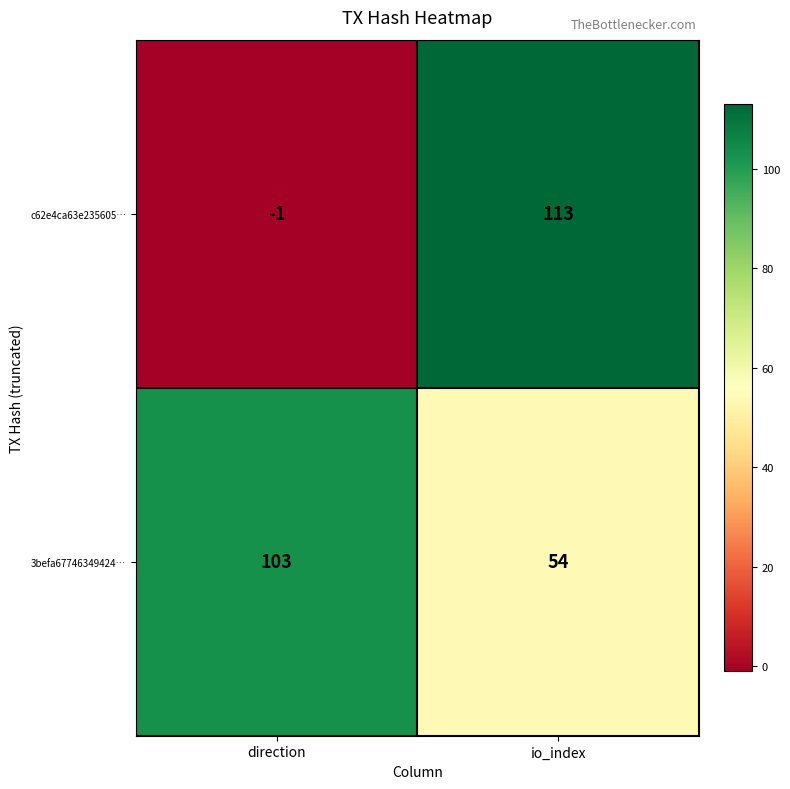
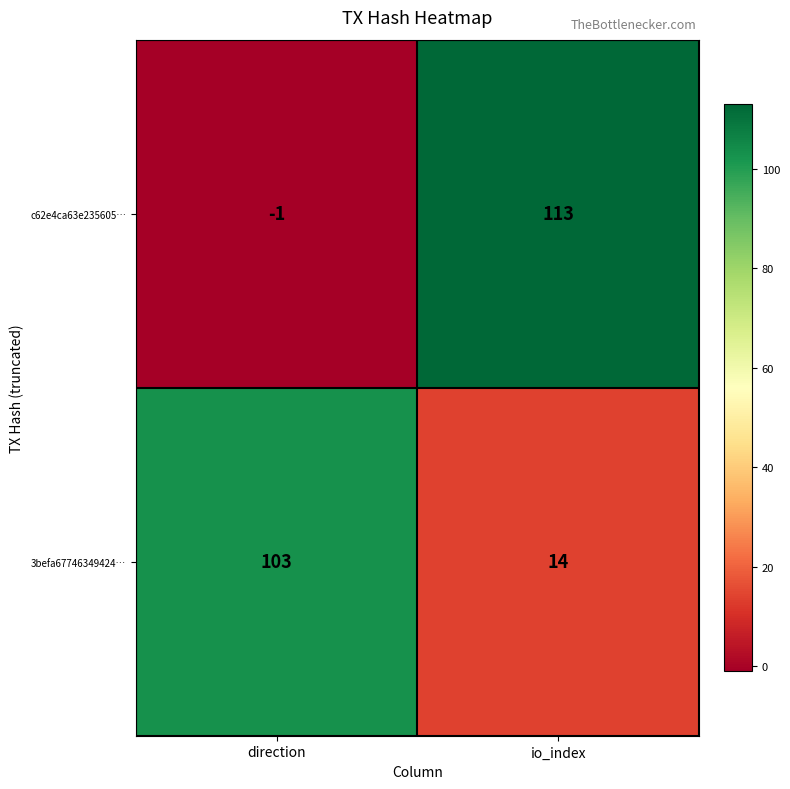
  {
    "c62e4ca63e235605…": {
      "direction": -1,
      "io_index": 113
    },
    "3befa67746349424…": {
      "direction": 103,
-     "io_index": 54
+     "io_index": 14
    }
  }
